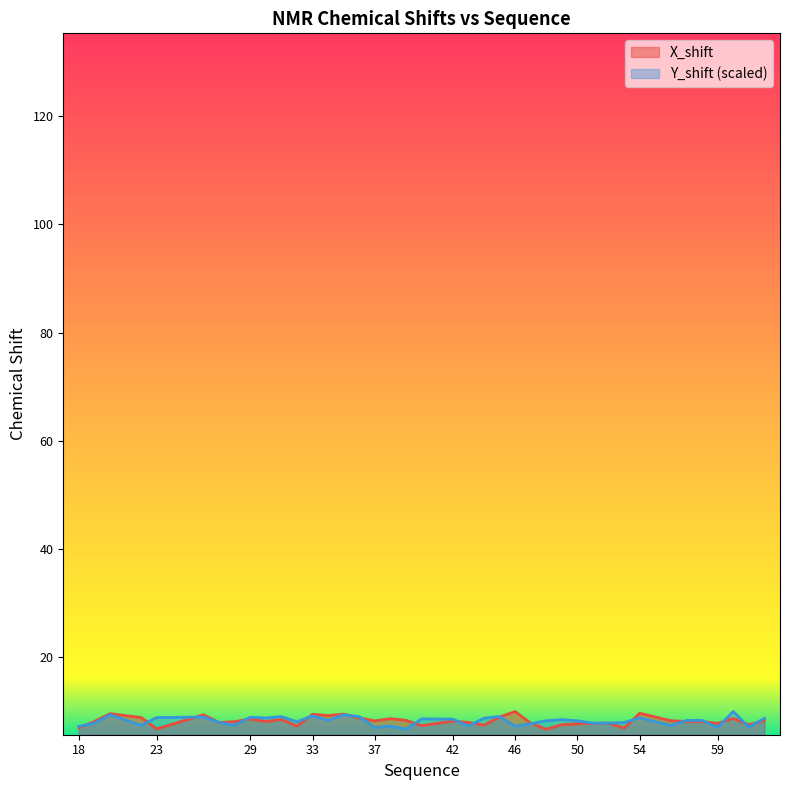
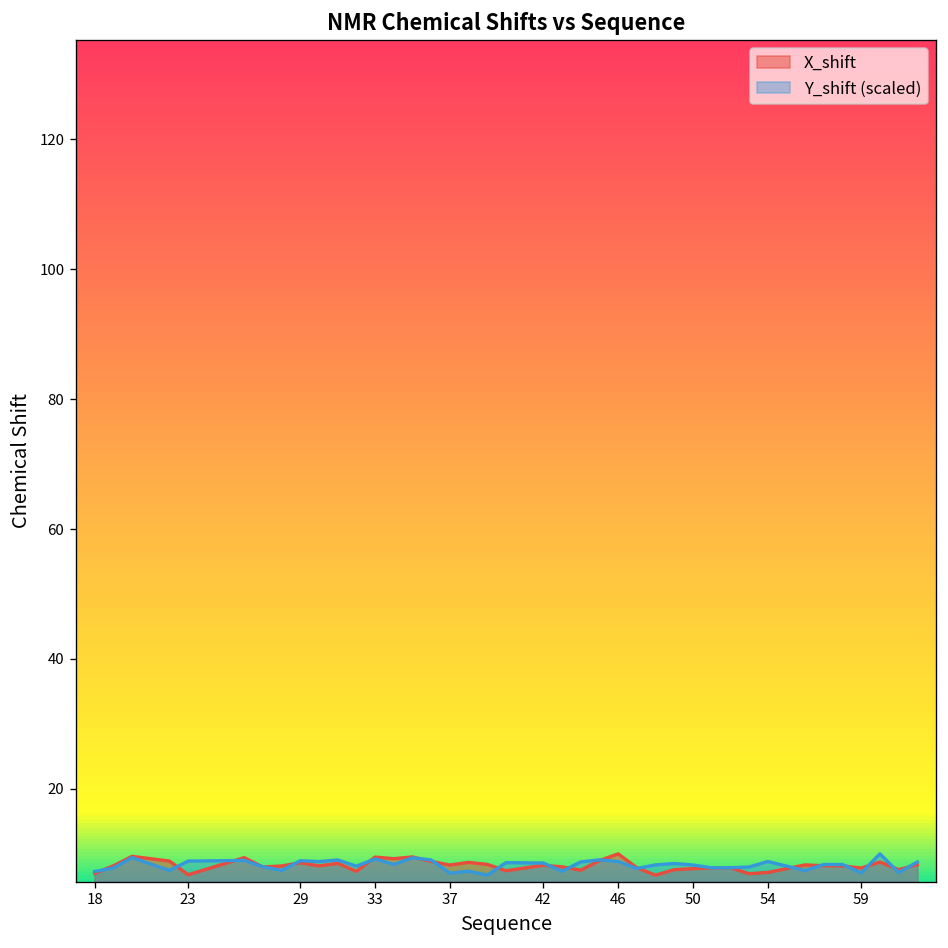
  {
    "X_shift": {
      "23": 7,
      "37": 8,
      "46": 10,
      "50": 8,
-     "54": 10,
+     "54": 7,
      "59": 8
    },
    "Y_shift (scaled)": {
      "23": 9,
      "37": 7,
-     "46": 7,
+     "46": 9,
      "50": 8,
      "54": 9,
      "59": 7
    }
  }
